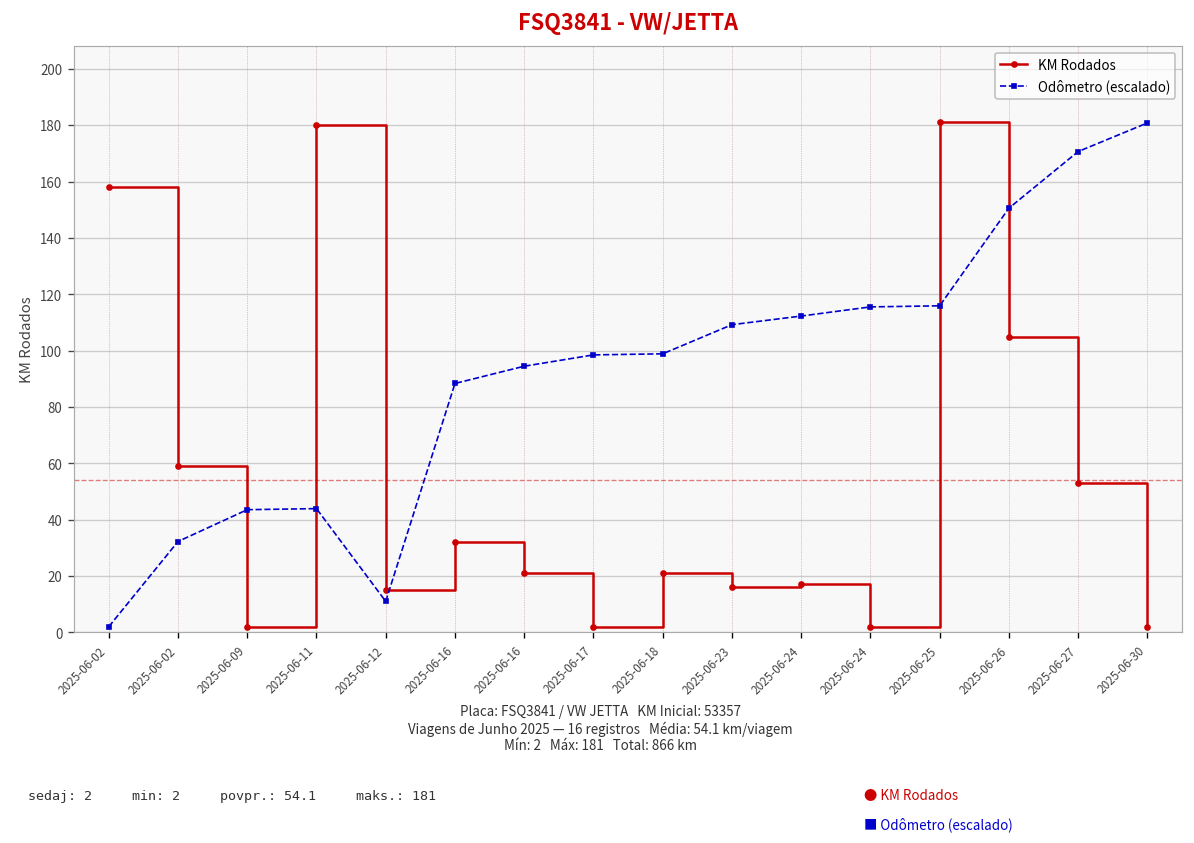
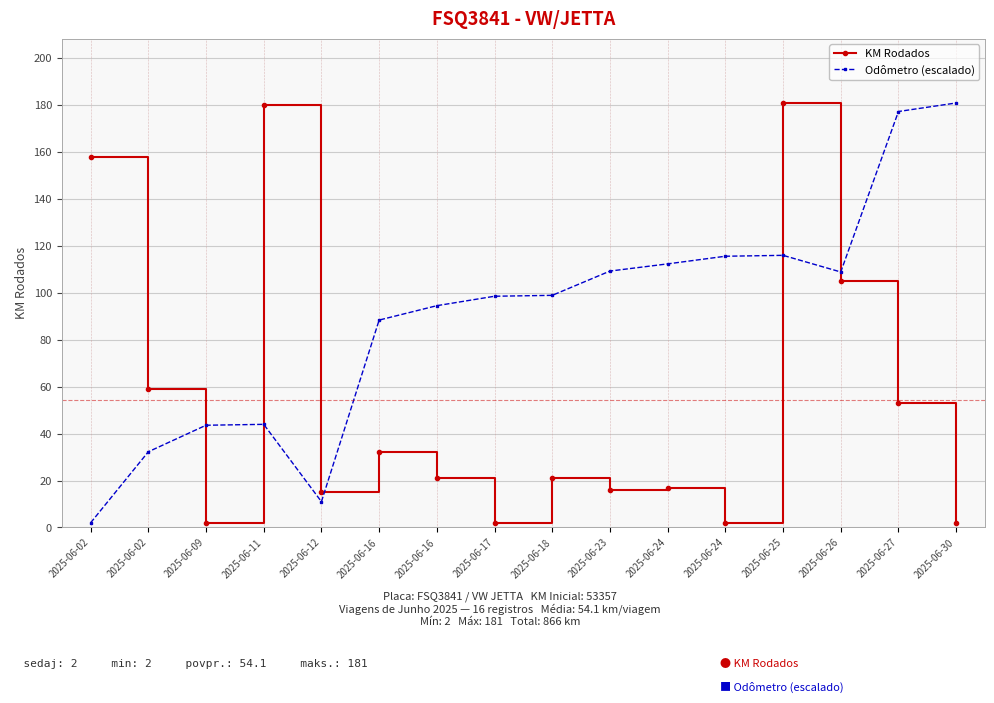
  {
    "KM Rodados": {
      "2025-06-09": 2,
      "2025-06-11": 180,
      "2025-06-12": 15,
      "2025-06-17": 2,
      "2025-06-18": 21,
      "2025-06-23": 16,
      "2025-06-25": 181,
      "2025-06-26": 105,
      "2025-06-27": 53,
      "2025-06-30": 2
    },
    "Odômetro (escalado)": {
      "2025-06-09": 44,
      "2025-06-11": 44,
      "2025-06-12": 11,
      "2025-06-17": 98,
      "2025-06-18": 99,
      "2025-06-23": 109,
      "2025-06-25": 116,
-     "2025-06-26": 151,
-     "2025-06-27": 171,
+     "2025-06-26": 109,
+     "2025-06-27": 177,
      "2025-06-30": 181
    }
  }
